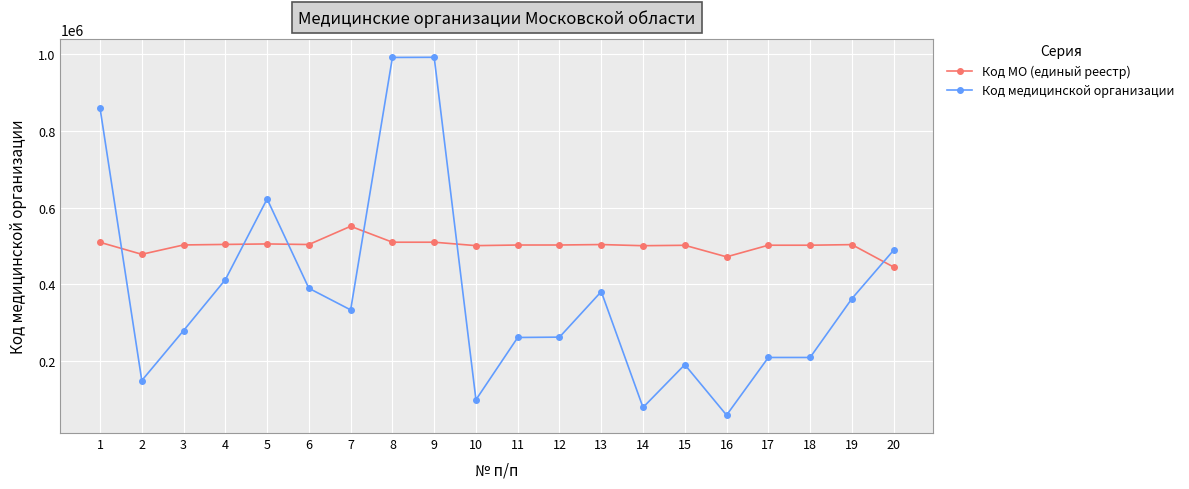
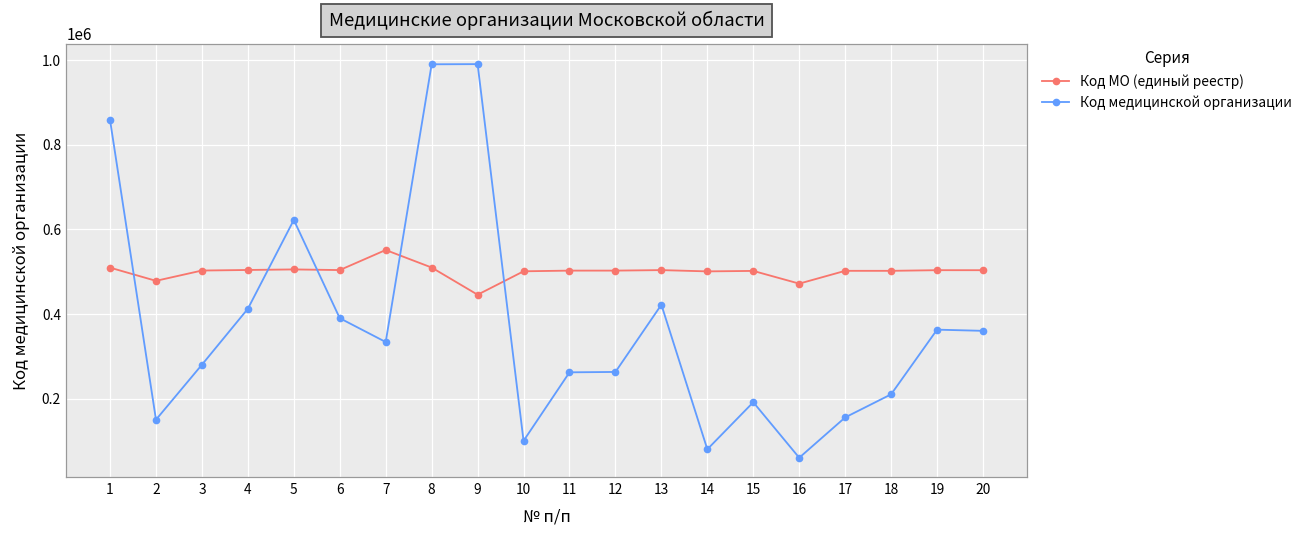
  {
    "Код МО (единый реестр)": {
      "1": 510000,
      "2": 480000,
      "3": 500000,
      "4": 500000,
      "5": 510000,
      "6": 500000,
      "7": 550000,
      "8": 510000,
-     "9": 510000,
+     "9": 450000,
      "10": 500000,
      "11": 500000,
      "12": 500000,
      "13": 500000,
      "14": 500000,
      "15": 500000,
      "16": 470000,
      "17": 500000,
      "18": 500000,
      "19": 500000,
-     "20": 450000
+     "20": 500000
    },
    "Код медицинской организации": {
      "1": 860000,
      "2": 150000,
      "3": 280000,
      "4": 410000,
      "5": 620000,
      "6": 390000,
      "7": 330000,
      "8": 990000,
      "9": 990000,
      "10": 100000,
      "11": 260000,
      "12": 260000,
-     "13": 380000,
+     "13": 420000,
      "14": 80000,
      "15": 190000,
      "16": 60000,
-     "17": 210000,
+     "17": 160000,
      "18": 210000,
      "19": 360000,
-     "20": 490000
+     "20": 360000
    }
  }
